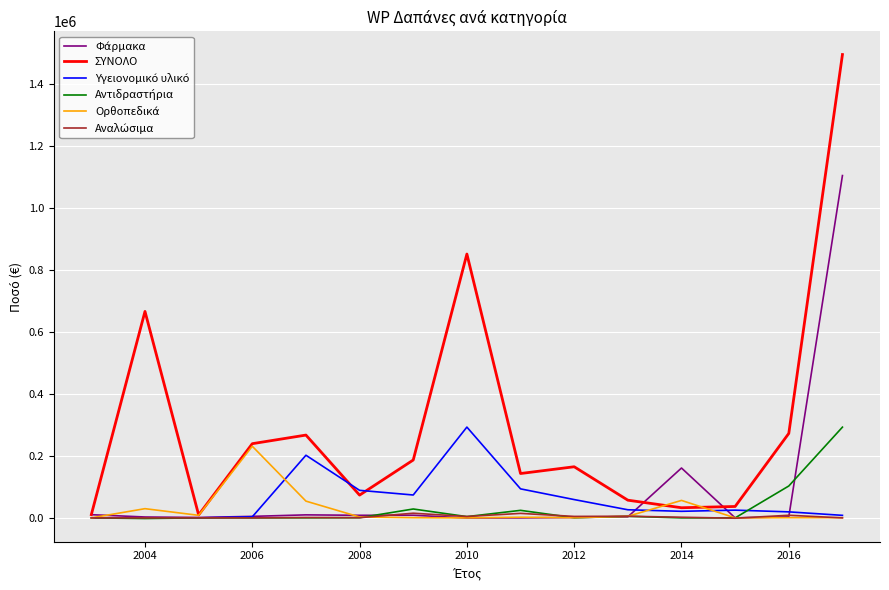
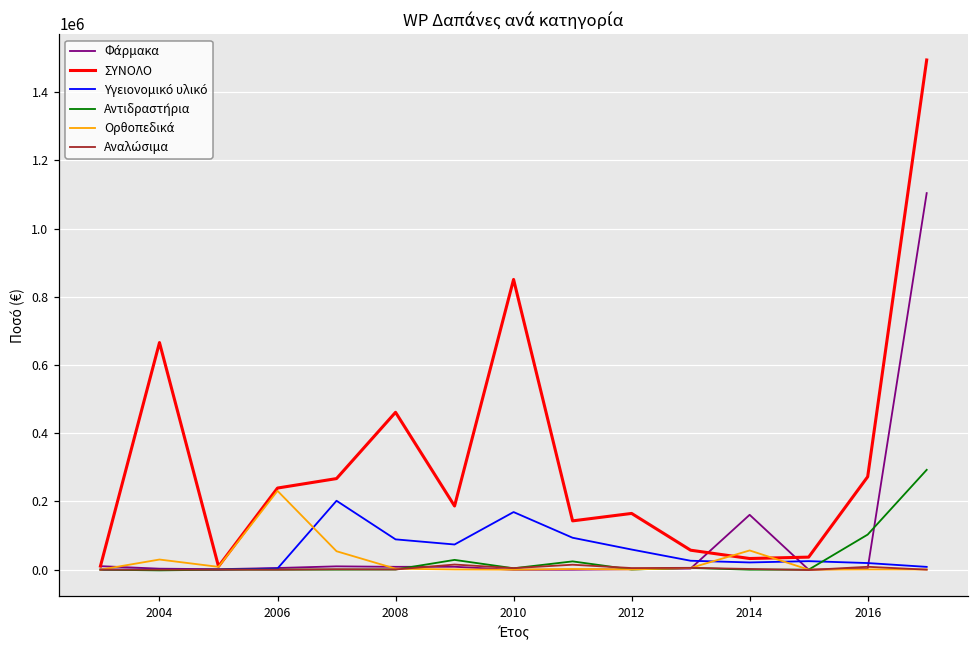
  {
    "Φάρμακα": {
      "2014": 160000
    },
    "ΣΥΝΟΛΟ": {
      "2004": 670000,
-     "2008": 70000,
+     "2008": 460000,
      "2010": 850000,
      "2012": 160000,
      "2014": 30000,
      "2016": 270000
    },
    "Υγειονομικό υλικό": {
      "2008": 90000,
-     "2010": 290000,
+     "2010": 170000,
      "2012": 60000,
      "2014": 20000,
      "2016": 20000
    },
    "Αντιδραστήρια": {
      "2016": 100000
    },
    "Ορθοπεδικά": {
      "2004": 30000,
      "2014": 60000
    }
  }
